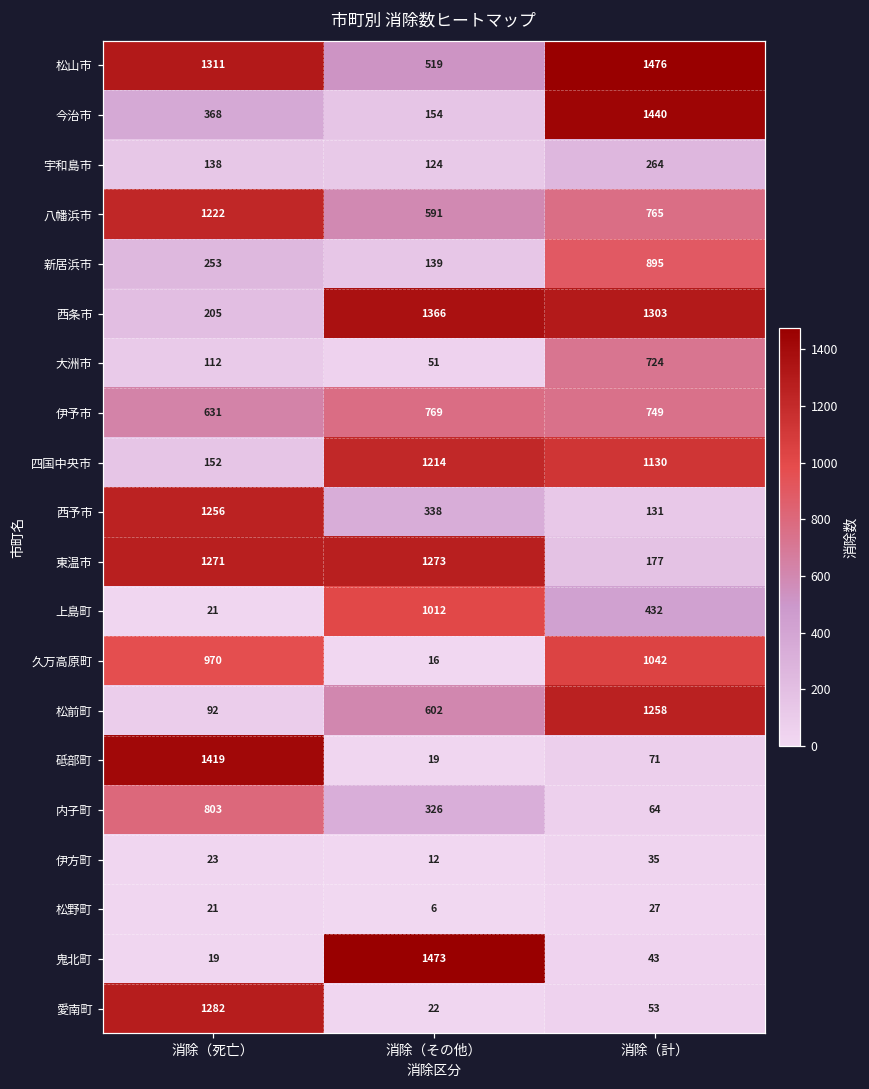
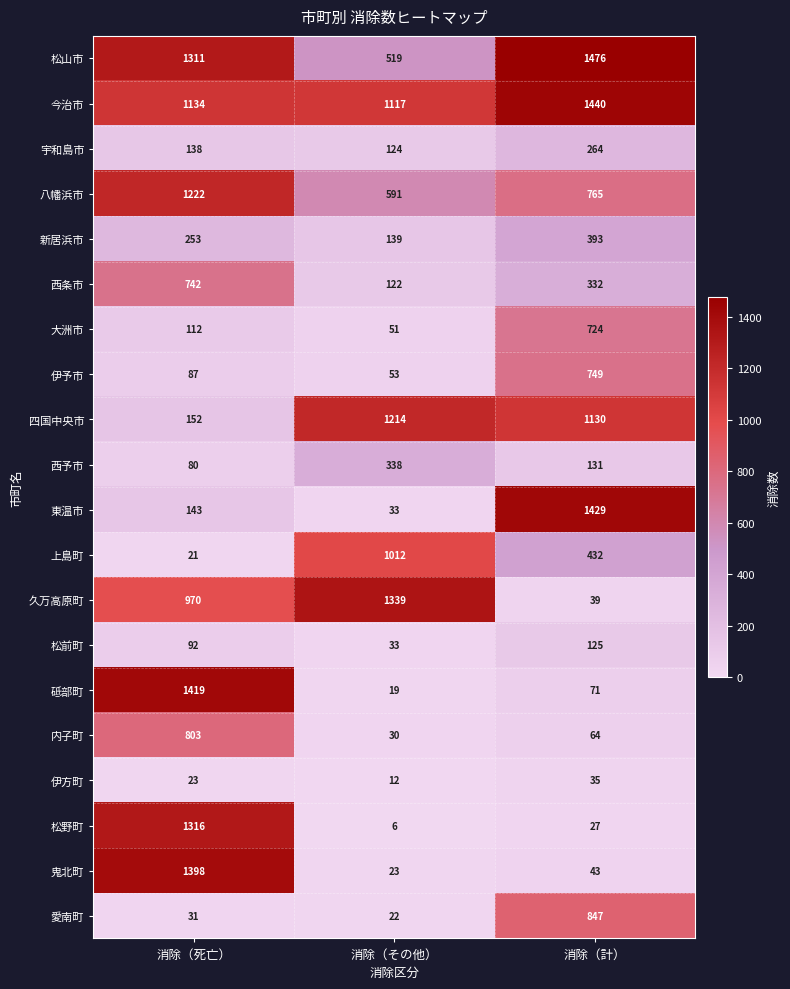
  {
    "松山市": {
      "消除（死亡）": 1311,
      "消除（その他）": 519,
      "消除（計）": 1476
    },
    "今治市": {
-     "消除（死亡）": 368,
-     "消除（その他）": 154,
+     "消除（死亡）": 1134,
+     "消除（その他）": 1117,
      "消除（計）": 1440
    },
    "宇和島市": {
      "消除（死亡）": 138,
      "消除（その他）": 124,
      "消除（計）": 264
    },
    "八幡浜市": {
      "消除（死亡）": 1222,
      "消除（その他）": 591,
      "消除（計）": 765
    },
    "新居浜市": {
      "消除（死亡）": 253,
      "消除（その他）": 139,
-     "消除（計）": 895
+     "消除（計）": 393
    },
    "西条市": {
-     "消除（死亡）": 205,
-     "消除（その他）": 1366,
-     "消除（計）": 1303
+     "消除（死亡）": 742,
+     "消除（その他）": 122,
+     "消除（計）": 332
    },
    "大洲市": {
      "消除（死亡）": 112,
      "消除（その他）": 51,
      "消除（計）": 724
    },
    "伊予市": {
-     "消除（死亡）": 631,
-     "消除（その他）": 769,
+     "消除（死亡）": 87,
+     "消除（その他）": 53,
      "消除（計）": 749
    },
    "四国中央市": {
      "消除（死亡）": 152,
      "消除（その他）": 1214,
      "消除（計）": 1130
    },
    "西予市": {
-     "消除（死亡）": 1256,
+     "消除（死亡）": 80,
      "消除（その他）": 338,
      "消除（計）": 131
    },
    "東温市": {
-     "消除（死亡）": 1271,
-     "消除（その他）": 1273,
-     "消除（計）": 177
+     "消除（死亡）": 143,
+     "消除（その他）": 33,
+     "消除（計）": 1429
    },
    "上島町": {
      "消除（死亡）": 21,
      "消除（その他）": 1012,
      "消除（計）": 432
    },
    "久万高原町": {
      "消除（死亡）": 970,
-     "消除（その他）": 16,
-     "消除（計）": 1042
+     "消除（その他）": 1339,
+     "消除（計）": 39
    },
    "松前町": {
      "消除（死亡）": 92,
-     "消除（その他）": 602,
-     "消除（計）": 1258
+     "消除（その他）": 33,
+     "消除（計）": 125
    },
    "砥部町": {
      "消除（死亡）": 1419,
      "消除（その他）": 19,
      "消除（計）": 71
    },
    "内子町": {
      "消除（死亡）": 803,
-     "消除（その他）": 326,
+     "消除（その他）": 30,
      "消除（計）": 64
    },
    "伊方町": {
      "消除（死亡）": 23,
      "消除（その他）": 12,
      "消除（計）": 35
    },
    "松野町": {
-     "消除（死亡）": 21,
+     "消除（死亡）": 1316,
      "消除（その他）": 6,
      "消除（計）": 27
    },
    "鬼北町": {
-     "消除（死亡）": 19,
-     "消除（その他）": 1473,
+     "消除（死亡）": 1398,
+     "消除（その他）": 23,
      "消除（計）": 43
    },
    "愛南町": {
-     "消除（死亡）": 1282,
+     "消除（死亡）": 31,
      "消除（その他）": 22,
-     "消除（計）": 53
+     "消除（計）": 847
    }
  }
